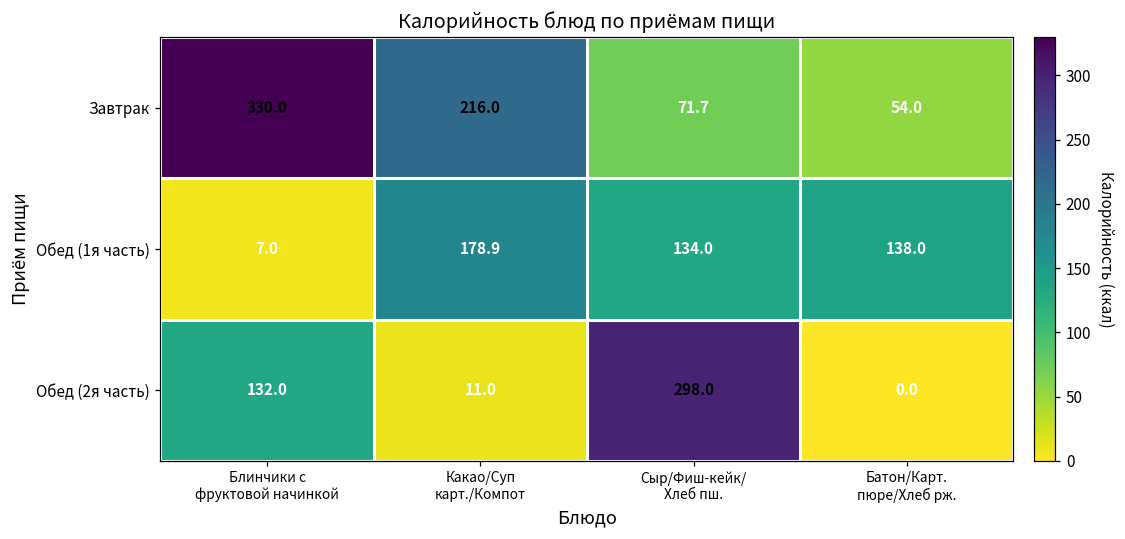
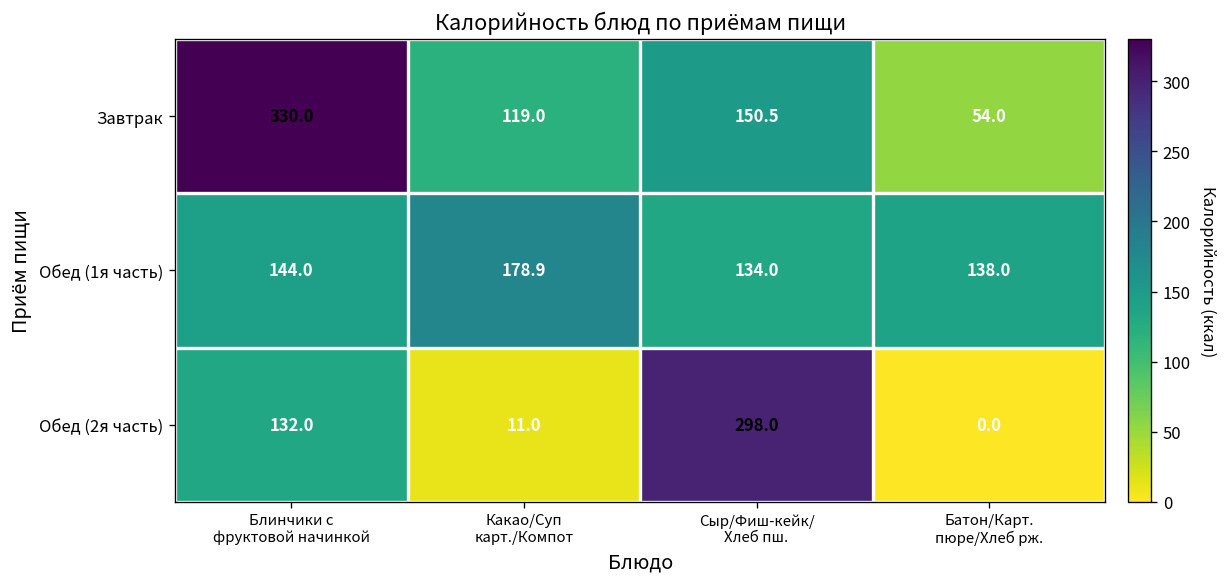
  {
    "Завтрак": {
      "Блинчики с фруктовой начинкой": 330.0,
-     "Какао/Суп карт./Компот": 216.0,
-     "Сыр/Фиш-кейк/ Хлеб пш.": 71.7,
+     "Какао/Суп карт./Компот": 119.0,
+     "Сыр/Фиш-кейк/ Хлеб пш.": 150.5,
      "Батон/Карт. пюре/Хлеб рж.": 54.0
    },
    "Обед (1я часть)": {
-     "Блинчики с фруктовой начинкой": 7.0,
+     "Блинчики с фруктовой начинкой": 144.0,
      "Какао/Суп карт./Компот": 178.9,
      "Сыр/Фиш-кейк/ Хлеб пш.": 134.0,
      "Батон/Карт. пюре/Хлеб рж.": 138.0
    },
    "Обед (2я часть)": {
      "Блинчики с фруктовой начинкой": 132.0,
      "Какао/Суп карт./Компот": 11.0,
      "Сыр/Фиш-кейк/ Хлеб пш.": 298.0,
      "Батон/Карт. пюре/Хлеб рж.": 0.0
    }
  }
